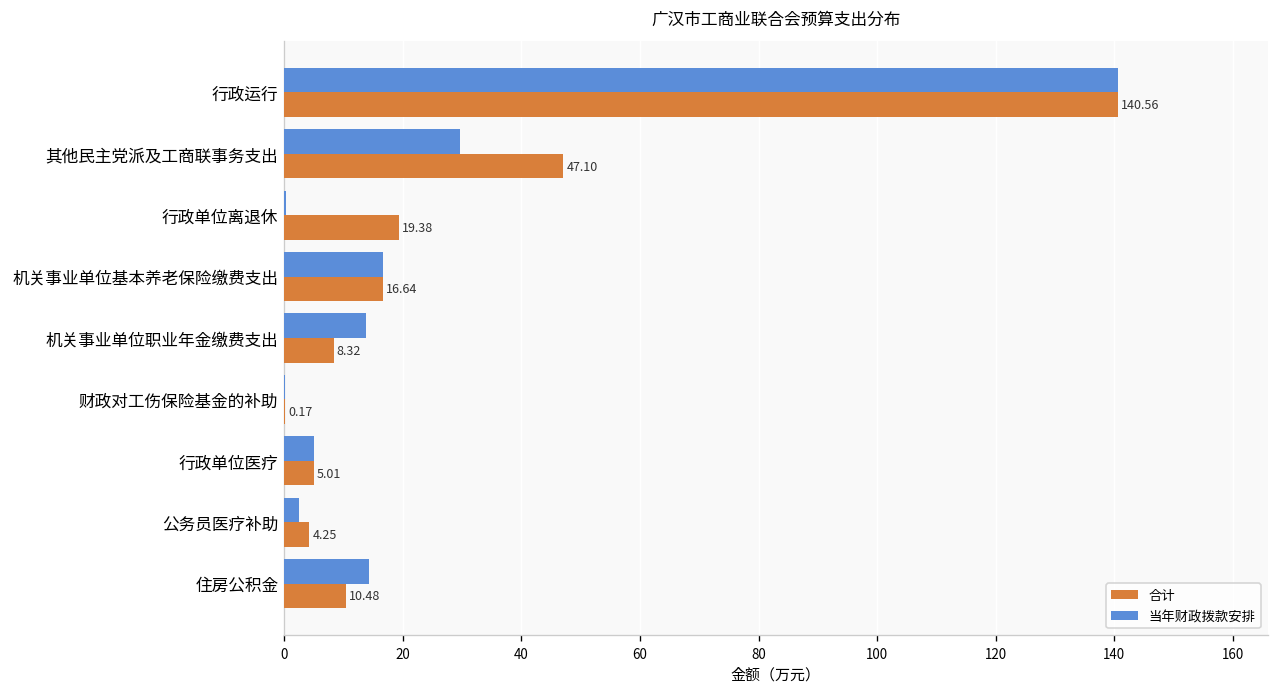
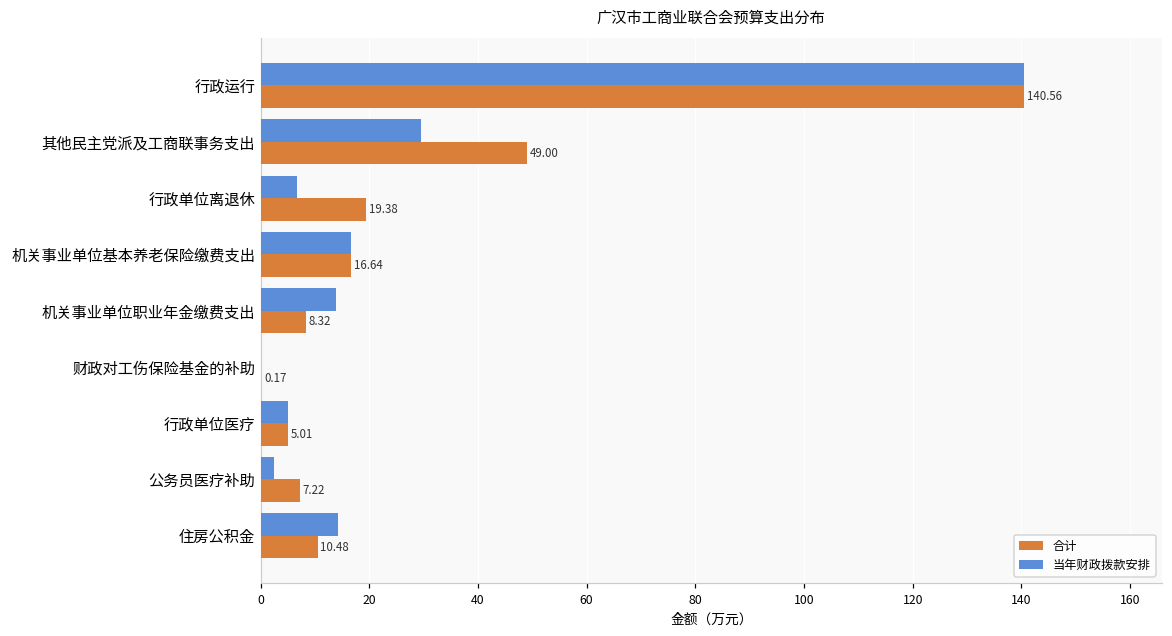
  {
    "合计": {
      "行政运行": 140.56,
-     "其他民主党派及工商联事务支出": 47.10,
+     "其他民主党派及工商联事务支出": 49.00,
      "行政单位离退休": 19.38,
      "机关事业单位基本养老保险缴费支出": 16.64,
      "机关事业单位职业年金缴费支出": 8.32,
      "财政对工伤保险基金的补助": 0.17,
      "行政单位医疗": 5.01,
-     "公务员医疗补助": 4.25,
+     "公务员医疗补助": 7.22,
      "住房公积金": 10.48
    },
    "当年财政拨款安排": {
      "其他民主党派及工商联事务支出": 30,
-     "行政单位离退休": 0,
+     "行政单位离退休": 7,
      "机关事业单位职业年金缴费支出": 14,
      "公务员医疗补助": 2,
      "住房公积金": 14
    }
  }
